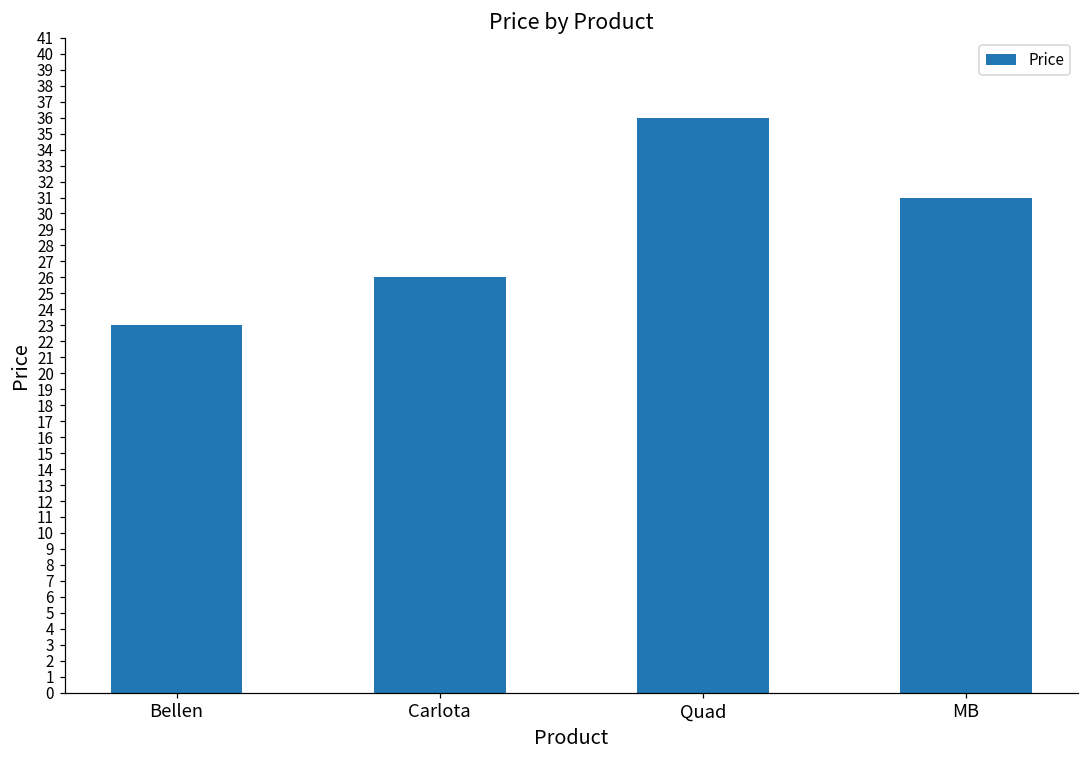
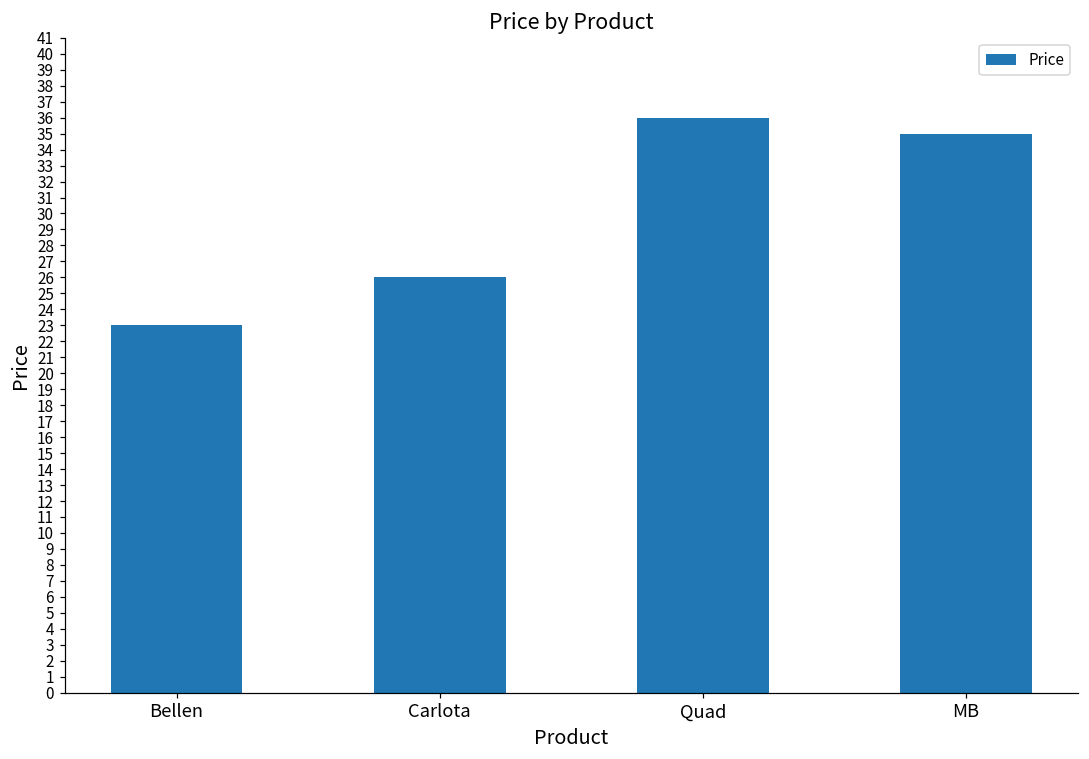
  {
    "Bellen": 23,
    "Carlota": 26,
    "Quad": 36,
-   "MB": 31
+   "MB": 35
  }
